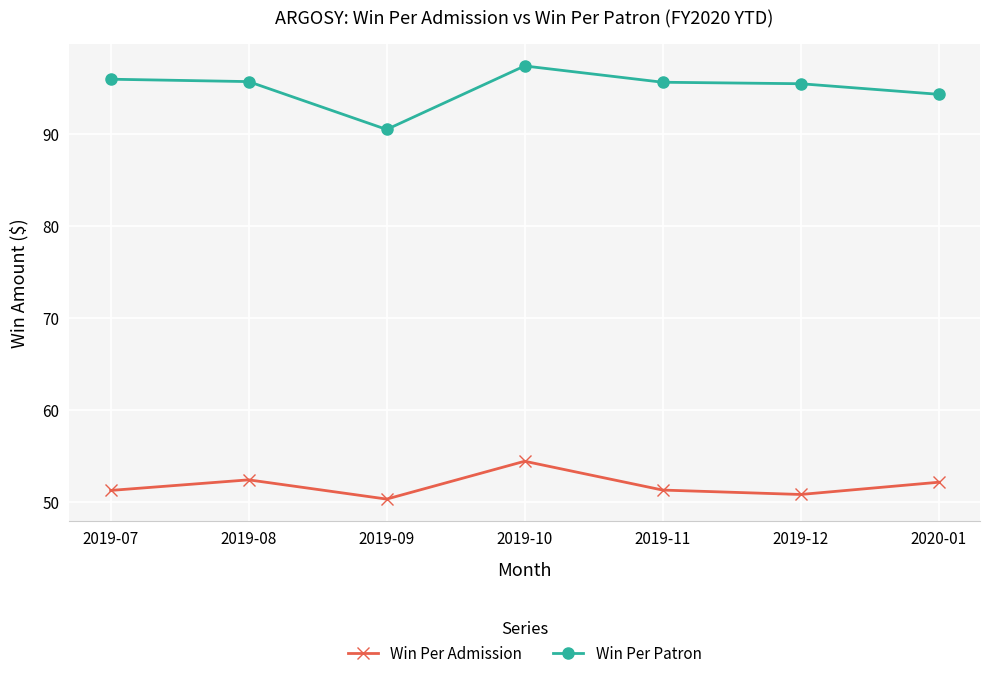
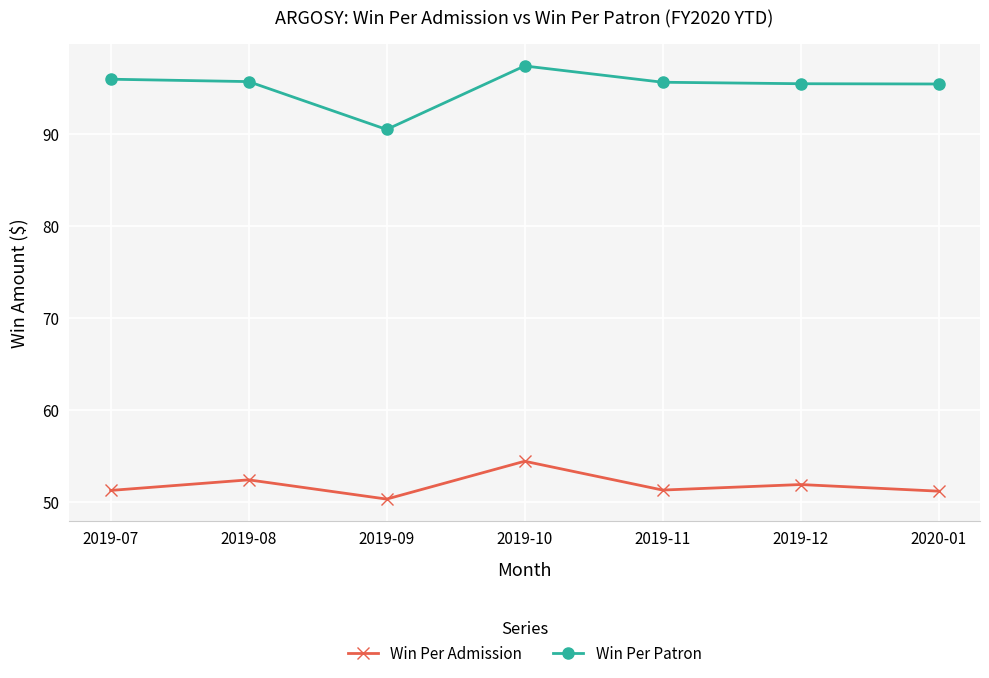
  {
    "Win Per Admission": {
      "2019-07": 51,
      "2019-08": 52,
      "2019-09": 50,
      "2019-10": 54,
      "2019-11": 51,
-     "2019-12": 51,
-     "2020-01": 52
+     "2019-12": 52,
+     "2020-01": 51
    },
    "Win Per Patron": {
      "2019-07": 96,
      "2019-08": 96,
      "2019-09": 90,
      "2019-10": 97,
      "2019-11": 96,
      "2019-12": 95,
-     "2020-01": 94
+     "2020-01": 95
    }
  }
